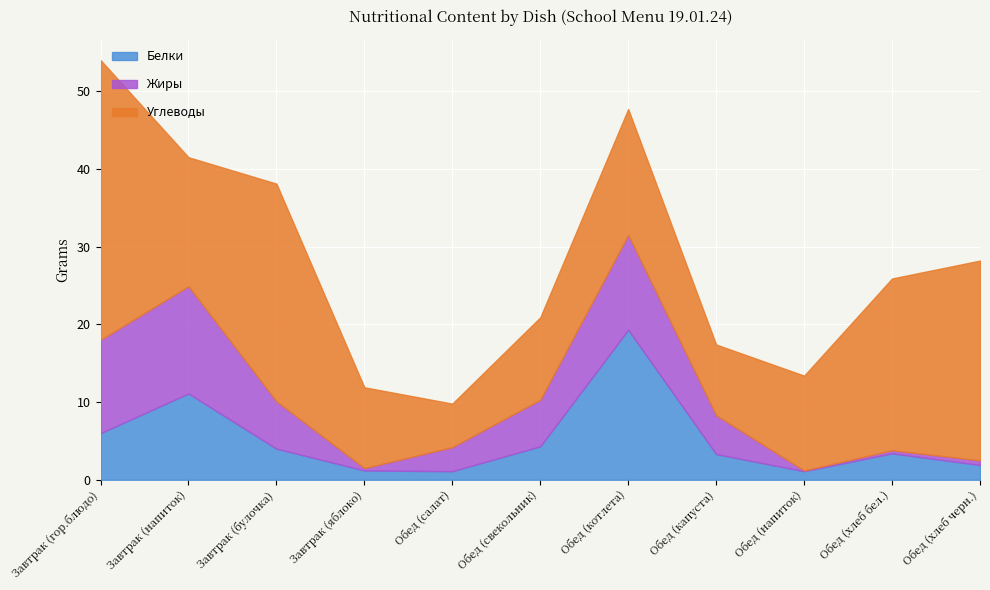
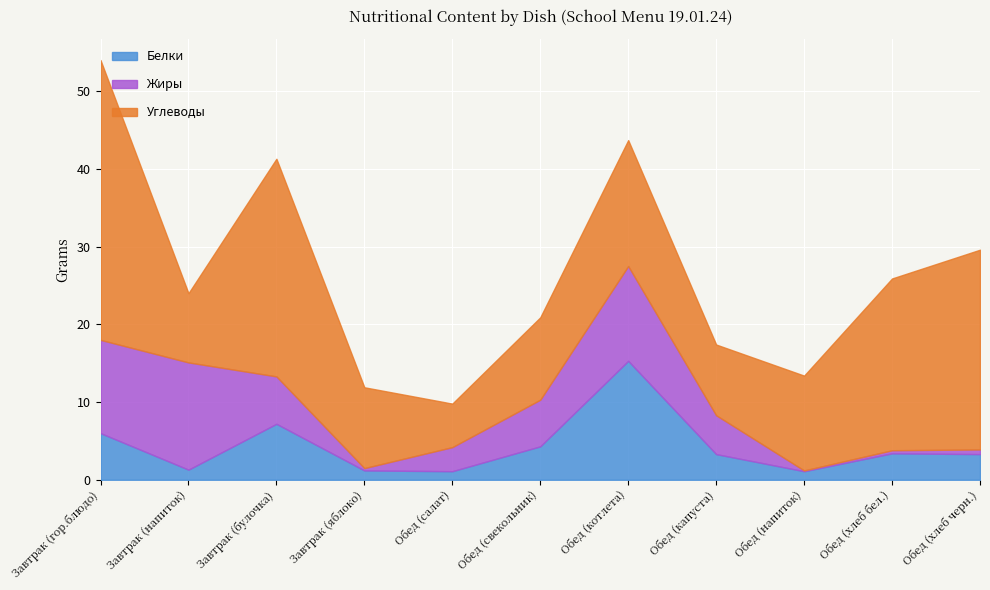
  {
    "Белки": {
      "Завтрак (гор.блюдо)": 6,
-     "Завтрак (напиток)": 11,
-     "Завтрак (булочка)": 4,
+     "Завтрак (напиток)": 1,
+     "Завтрак (булочка)": 7,
      "Обед (салат)": 1,
      "Обед (свекольник)": 4,
-     "Обед (котлета)": 19,
+     "Обед (котлета)": 15,
      "Обед (капуста)": 3,
      "Обед (хлеб бел.)": 3,
-     "Обед (хлеб черн.)": 2
+     "Обед (хлеб черн.)": 3
    },
    "Жиры": {
      "Завтрак (гор.блюдо)": 12,
      "Завтрак (напиток)": 14,
      "Завтрак (булочка)": 6,
      "Обед (салат)": 3,
      "Обед (свекольник)": 6,
      "Обед (котлета)": 12,
      "Обед (капуста)": 5,
      "Обед (хлеб бел.)": 0,
      "Обед (хлеб черн.)": 1
    },
    "Углеводы": {
      "Завтрак (гор.блюдо)": 36,
-     "Завтрак (напиток)": 17,
+     "Завтрак (напиток)": 9,
      "Завтрак (булочка)": 28,
      "Завтрак (яблоко)": 10,
      "Обед (салат)": 6,
      "Обед (свекольник)": 11,
      "Обед (котлета)": 16,
      "Обед (капуста)": 9,
      "Обед (напиток)": 12,
      "Обед (хлеб бел.)": 22,
      "Обед (хлеб черн.)": 26
    }
  }
